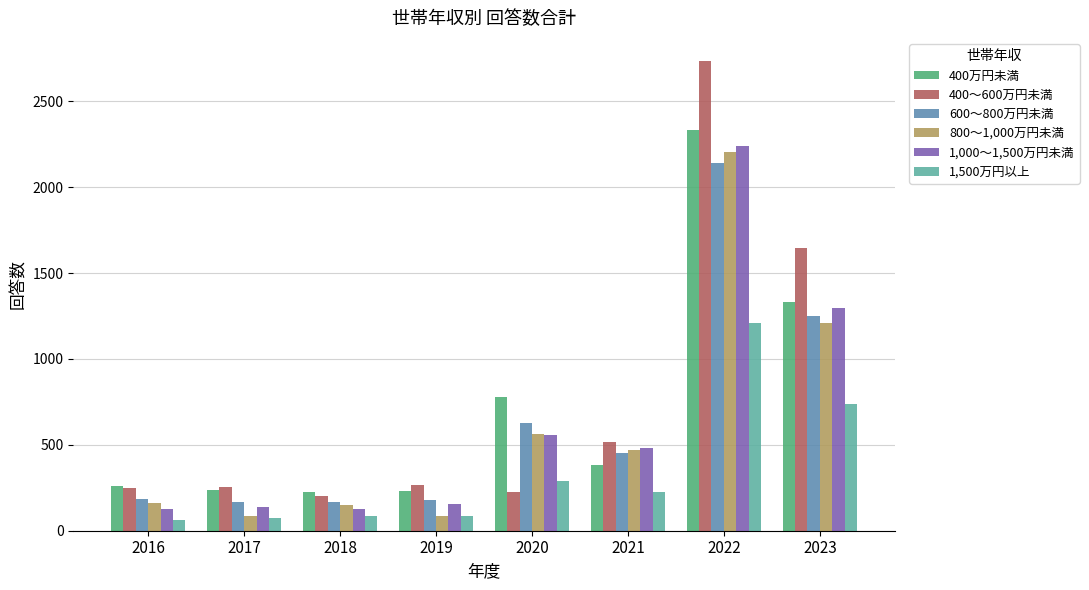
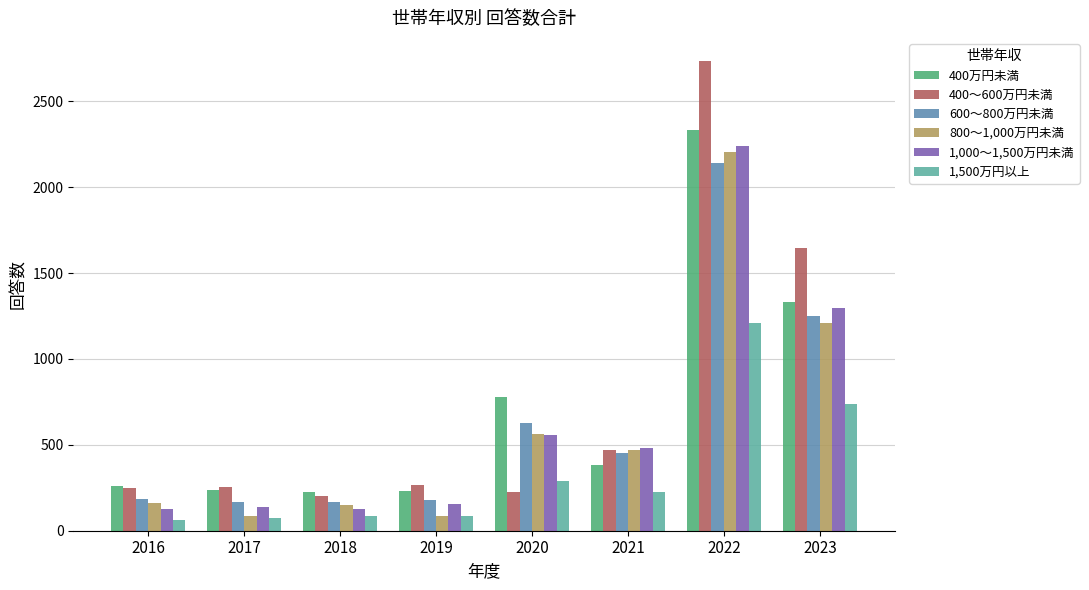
  {
    "400～600万円未満": {
      "2016": 250,
      "2017": 260,
      "2018": 210,
      "2019": 260,
      "2020": 230,
-     "2021": 520,
+     "2021": 470,
      "2022": 2730,
      "2023": 1650
    },
    "800～1,000万円未満": {
      "2016": 160,
      "2017": 90,
      "2018": 150,
      "2019": 90,
      "2020": 570,
      "2021": 470,
      "2022": 2210,
      "2023": 1210
    }
  }
